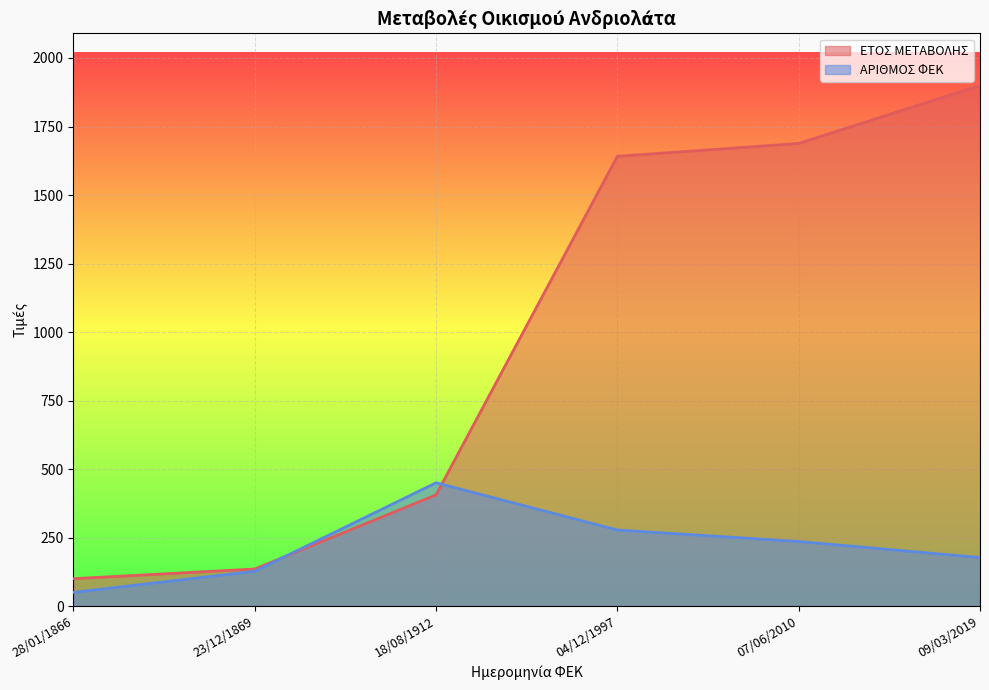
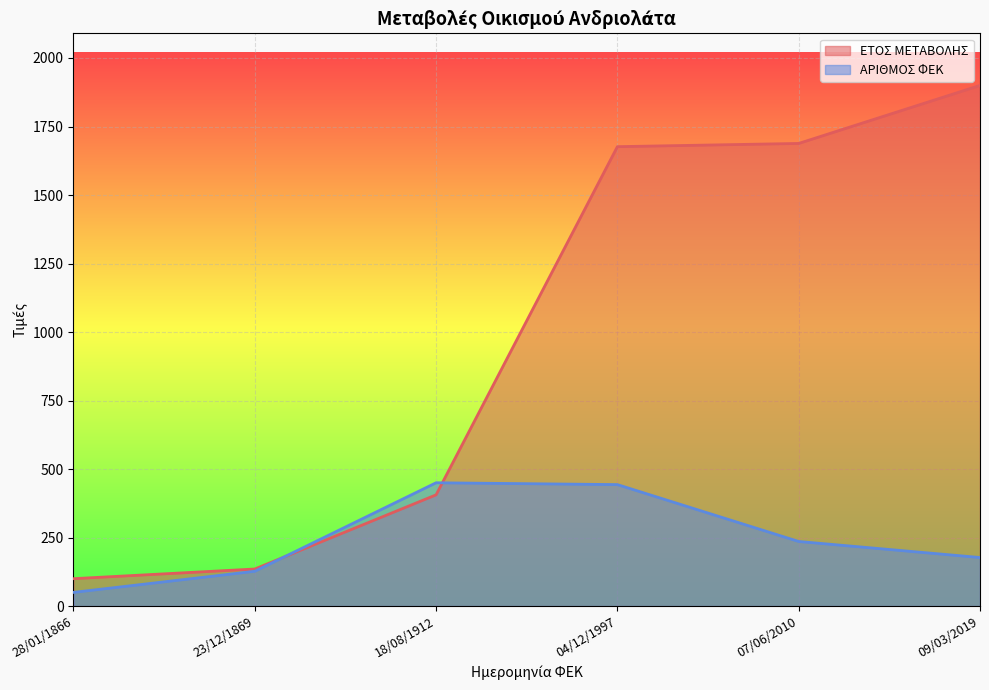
  {
    "ΕΤΟΣ ΜΕΤΑΒΟΛΗΣ": {
      "28/01/1866": 100,
      "18/08/1912": 410,
-     "04/12/1997": 1640,
+     "04/12/1997": 1680,
      "07/06/2010": 1690,
      "09/03/2019": 1900
    },
    "ΑΡΙΘΜΟΣ ΦΕΚ": {
      "28/01/1866": 50,
      "18/08/1912": 450,
-     "04/12/1997": 280,
+     "04/12/1997": 440,
      "07/06/2010": 240,
      "09/03/2019": 180
    }
  }
